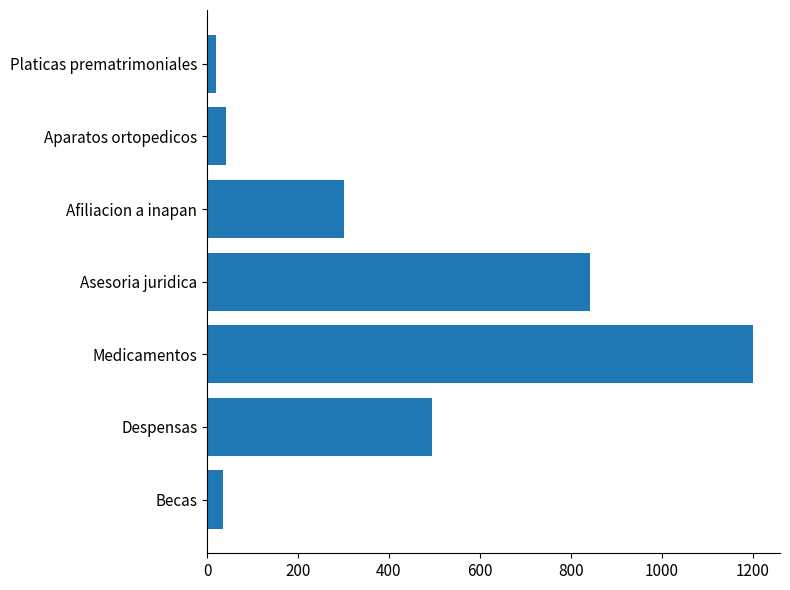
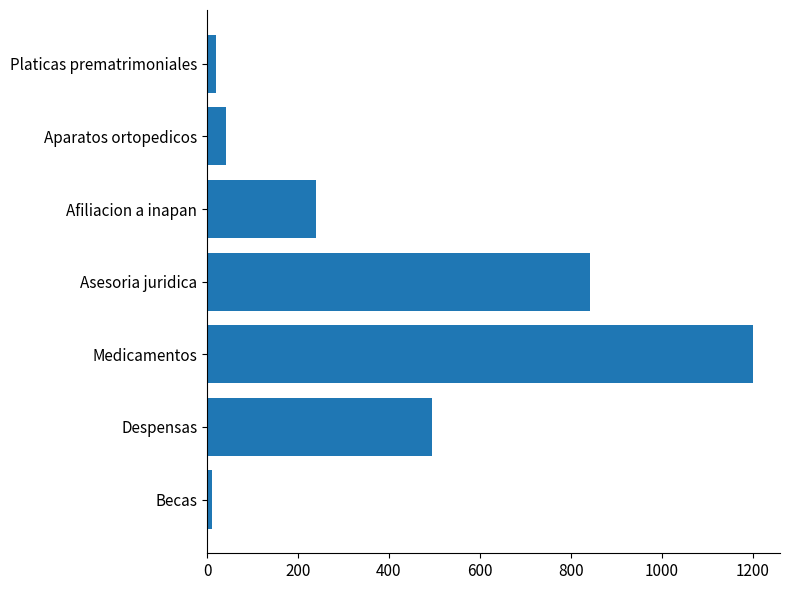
  {
    "Platicas prematrimoniales": 20,
    "Aparatos ortopedicos": 40,
-   "Afiliacion a inapan": 300,
+   "Afiliacion a inapan": 240,
    "Asesoria juridica": 840,
    "Medicamentos": 1200,
    "Despensas": 500,
-   "Becas": 40
+   "Becas": 10
  }
